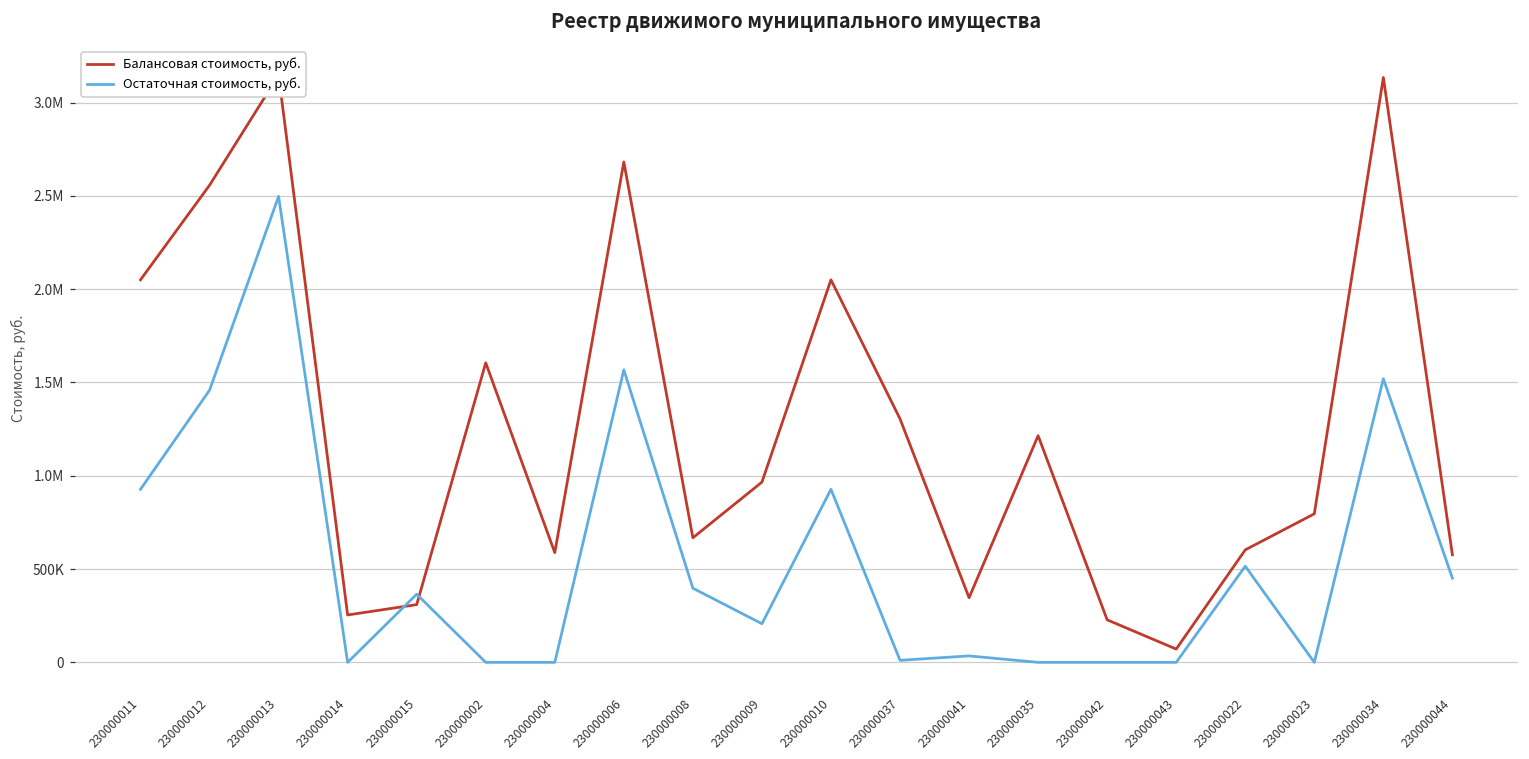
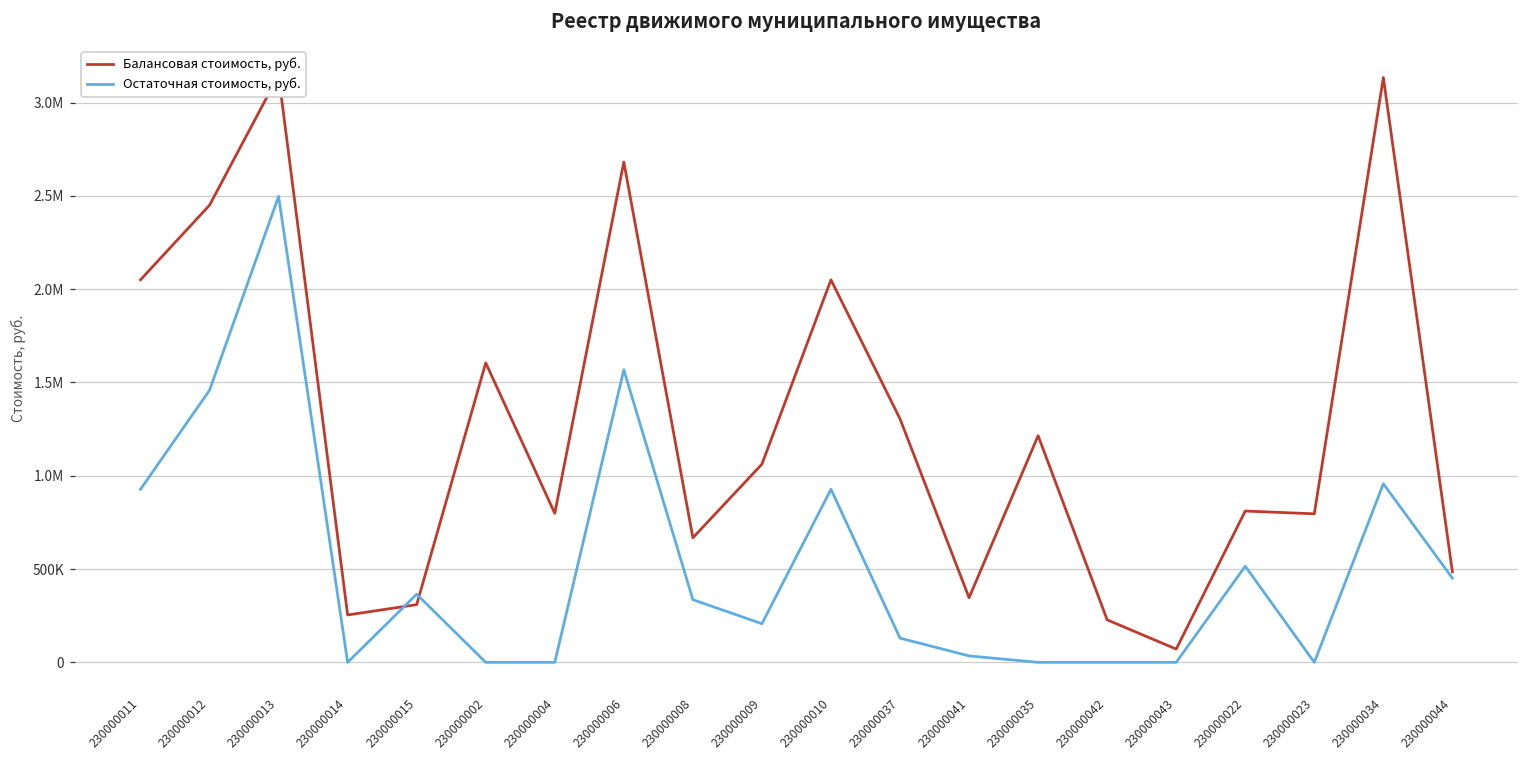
  {
    "Балансовая стоимость, руб.": {
      "230000011": 2050000,
-     "230000012": 2560000,
+     "230000012": 2450000,
      "230000014": 250000,
      "230000015": 310000,
      "230000002": 1610000,
-     "230000004": 590000,
+     "230000004": 800000,
      "230000006": 2680000,
      "230000008": 670000,
-     "230000009": 970000,
+     "230000009": 1060000,
      "230000010": 2050000,
      "230000037": 1300000,
      "230000041": 350000,
      "230000035": 1210000,
      "230000042": 230000,
      "230000043": 70000,
-     "230000022": 600000,
+     "230000022": 810000,
      "230000023": 800000,
      "230000034": 3130000,
-     "230000044": 580000
+     "230000044": 490000
    },
    "Остаточная стоимость, руб.": {
      "230000011": 930000,
      "230000012": 1460000,
      "230000013": 2500000,
      "230000014": 0,
      "230000015": 370000,
      "230000002": 0,
      "230000004": 0,
      "230000006": 1570000,
-     "230000008": 400000,
+     "230000008": 340000,
      "230000009": 210000,
      "230000010": 930000,
-     "230000037": 10000,
+     "230000037": 130000,
      "230000041": 30000,
      "230000035": 0,
      "230000042": 0,
      "230000043": 0,
      "230000022": 520000,
      "230000023": 0,
-     "230000034": 1520000,
+     "230000034": 960000,
      "230000044": 450000
    }
  }
